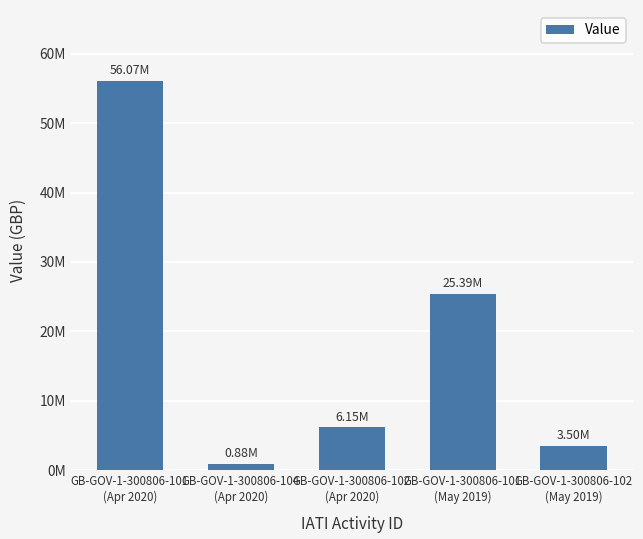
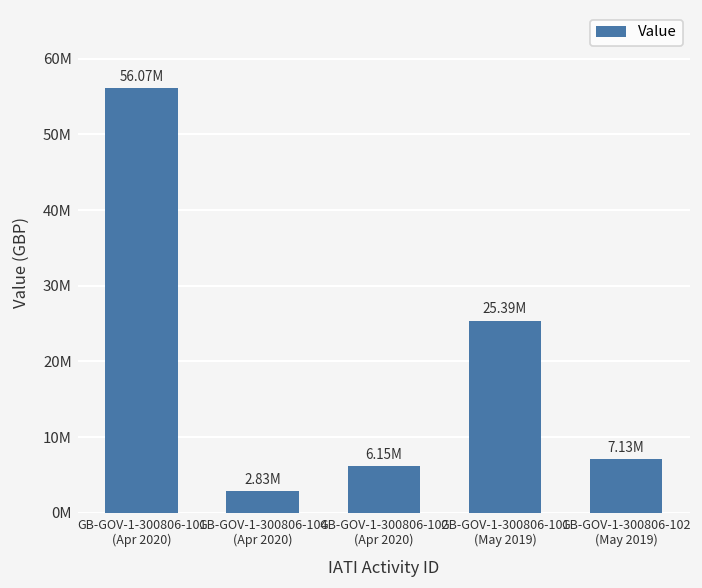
  {
    "GB-GOV-1-300806-101 (Apr 2020)": "56.07M",
-   "GB-GOV-1-300806-104 (Apr 2020)": "0.88M",
+   "GB-GOV-1-300806-104 (Apr 2020)": "2.83M",
    "GB-GOV-1-300806-102 (Apr 2020)": "6.15M",
    "GB-GOV-1-300806-101 (May 2019)": "25.39M",
-   "GB-GOV-1-300806-102 (May 2019)": "3.50M"
+   "GB-GOV-1-300806-102 (May 2019)": "7.13M"
  }
